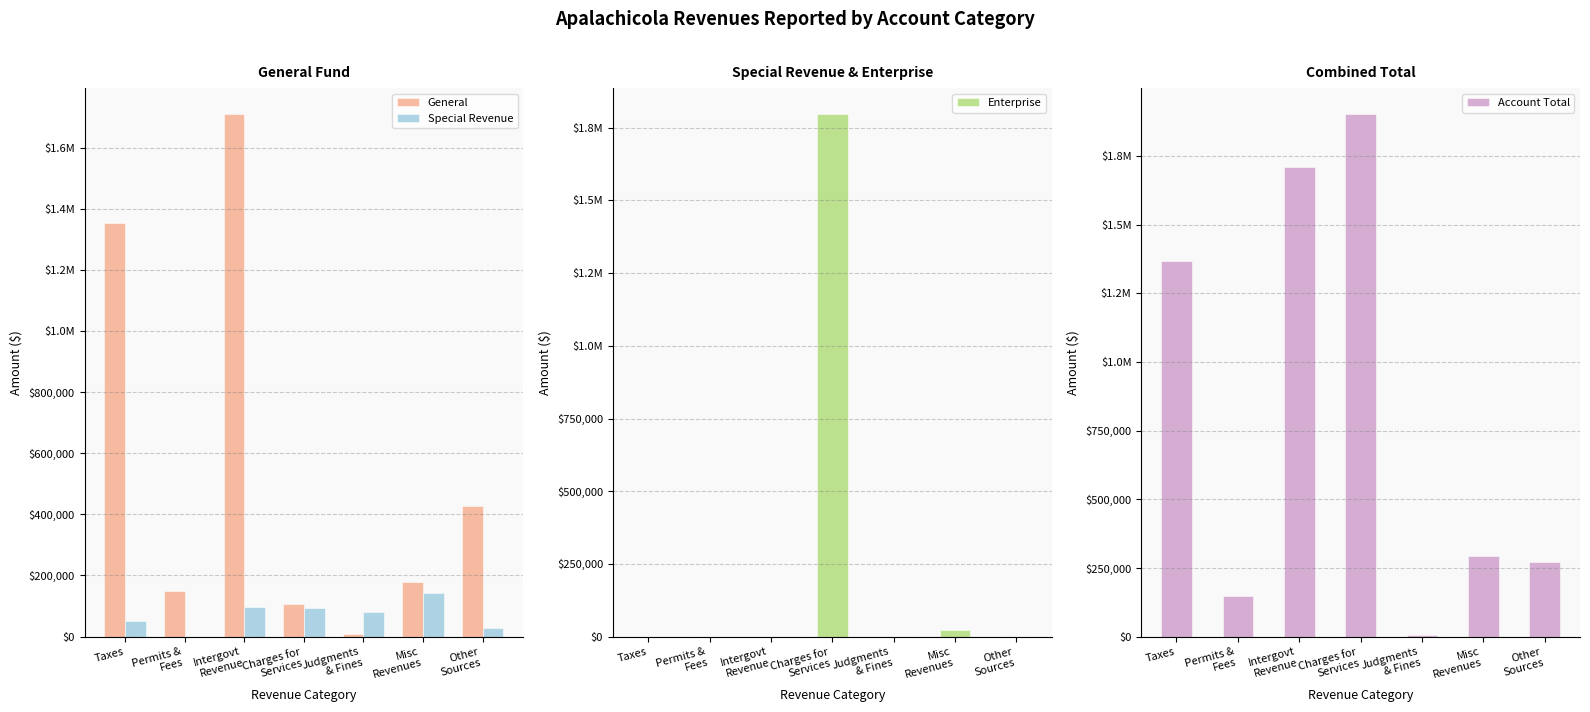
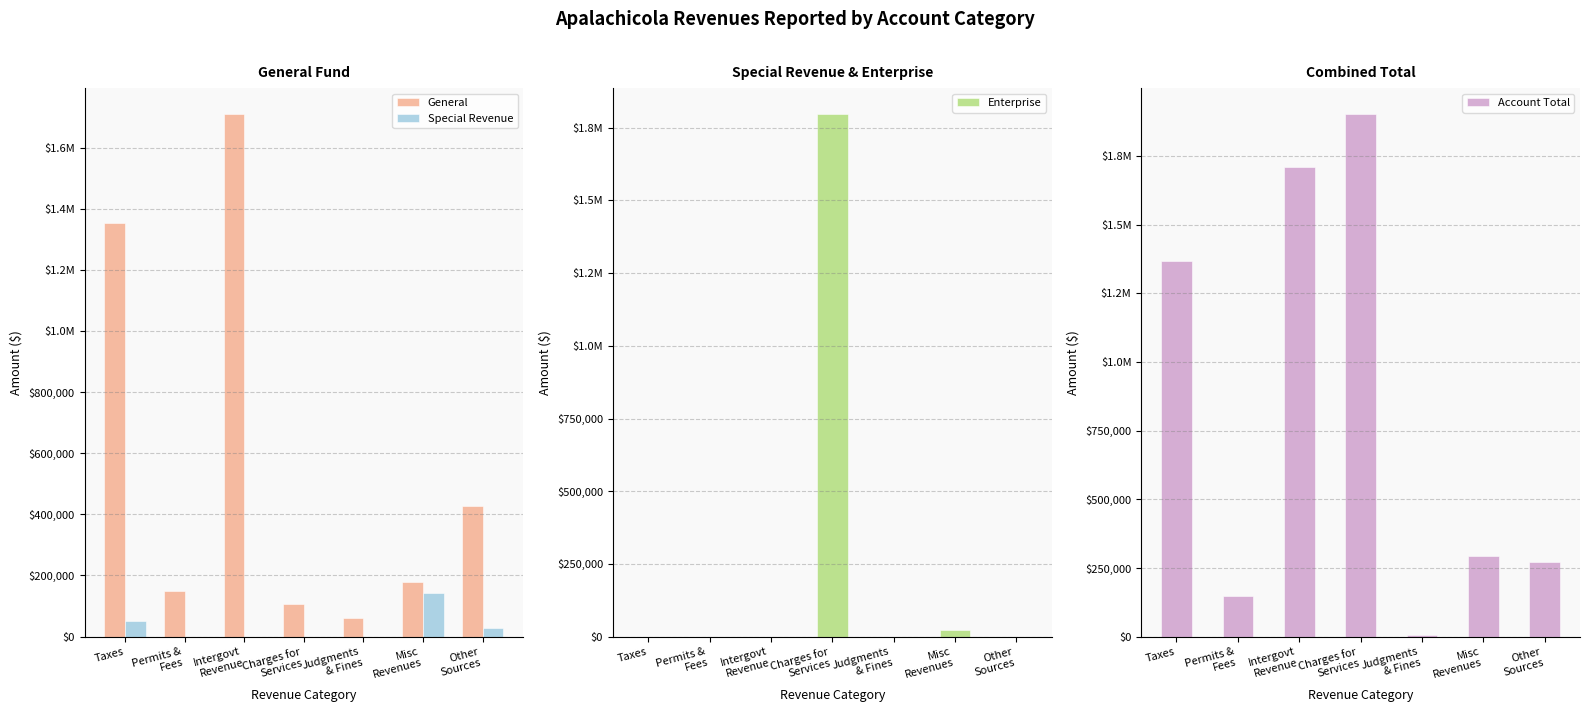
  {
    "General Fund": {
      "General": {
        "Taxes": "$1,350,000",
        "Permits & Fees": "$150,000",
        "Intergovt Revenue": "$1,710,000",
        "Charges for Services": "$110,000",
-       "Judgments & Fines": "$10,000",
+       "Judgments & Fines": "$60,000",
        "Misc Revenues": "$180,000",
        "Other Sources": "$430,000"
      },
      "Special Revenue": {
        "Taxes": "$50,000",
        "Permits & Fees": "$0",
-       "Intergovt Revenue": "$100,000",
-       "Charges for Services": "$90,000",
-       "Judgments & Fines": "$80,000",
+       "Intergovt Revenue": "$0",
+       "Charges for Services": "$0",
+       "Judgments & Fines": "$0",
        "Misc Revenues": "$140,000",
        "Other Sources": "$30,000"
      }
    }
  }
